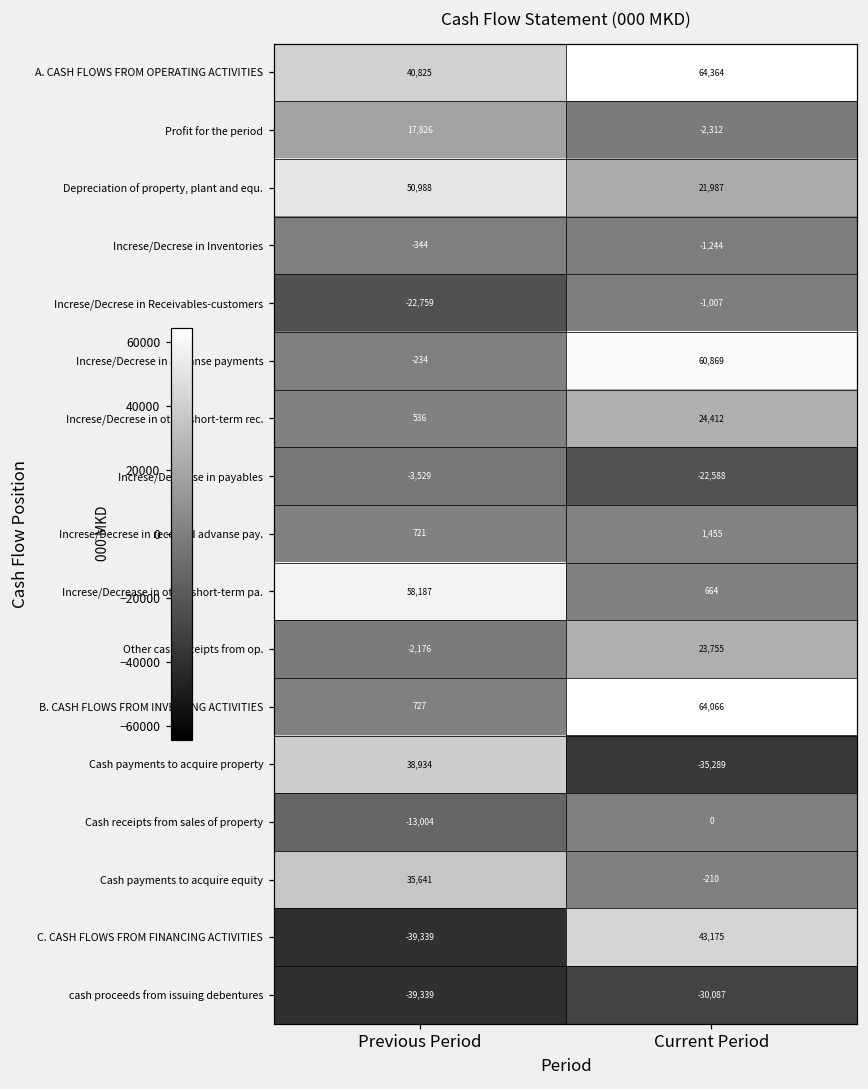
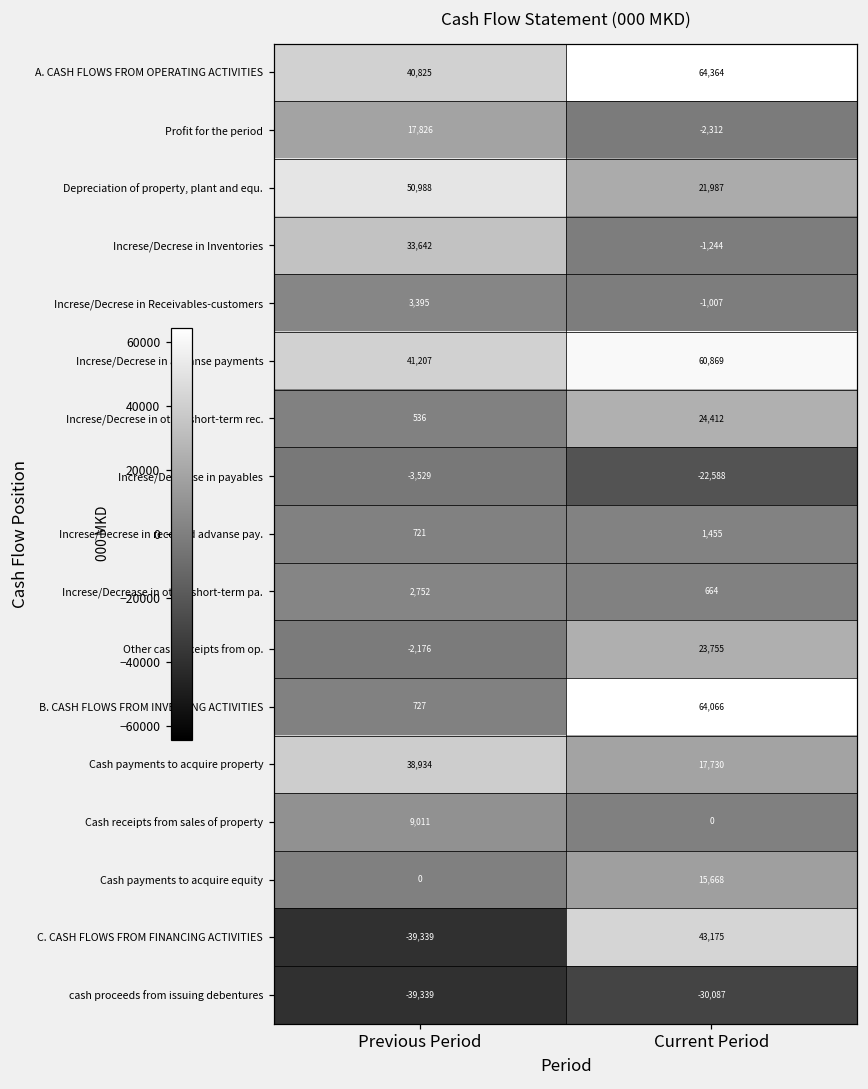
  {
    "A. CASH FLOWS FROM OPERATING ACTIVITIES": {
      "Previous Period": "40,825",
      "Current Period": "64,364"
    },
    "Profit for the period": {
      "Previous Period": "17,826",
      "Current Period": "-2,312"
    },
    "Depreciation of property, plant and equ.": {
      "Previous Period": "50,988",
      "Current Period": "21,987"
    },
    "Increse/Decrese in Inventories": {
-     "Previous Period": "-344",
+     "Previous Period": "33,642",
      "Current Period": "-1,244"
    },
    "Increse/Decrese in Receivables-customers": {
-     "Previous Period": "-22,759",
+     "Previous Period": "3,395",
      "Current Period": "-1,007"
    },
    "Increse/Decrese in advanse payments": {
-     "Previous Period": "-234",
+     "Previous Period": "41,207",
      "Current Period": "60,869"
    },
    "Increse/Decrese in other short-term rec.": {
      "Previous Period": "536",
      "Current Period": "24,412"
    },
    "Increse/Decrease in payables": {
      "Previous Period": "-3,529",
      "Current Period": "-22,588"
    },
    "Increse/Decrese in received advanse pay.": {
      "Previous Period": "721",
      "Current Period": "1,455"
    },
    "Increse/Decrease in other short-term pa.": {
-     "Previous Period": "58,187",
+     "Previous Period": "2,752",
      "Current Period": "664"
    },
    "Other cash receipts from op.": {
      "Previous Period": "-2,176",
      "Current Period": "23,755"
    },
    "B. CASH FLOWS FROM INVESTING ACTIVITIES": {
      "Previous Period": "727",
      "Current Period": "64,066"
    },
    "Cash payments to acquire property": {
      "Previous Period": "38,934",
-     "Current Period": "-35,289"
+     "Current Period": "17,730"
    },
    "Cash receipts from sales of property": {
-     "Previous Period": "-13,004",
+     "Previous Period": "9,011",
      "Current Period": "0"
    },
    "Cash payments to acquire equity": {
-     "Previous Period": "35,641",
-     "Current Period": "-210"
+     "Previous Period": "0",
+     "Current Period": "15,668"
    },
    "C. CASH FLOWS FROM FINANCING ACTIVITIES": {
      "Previous Period": "-39,339",
      "Current Period": "43,175"
    },
    "cash proceeds from issuing debentures": {
      "Previous Period": "-39,339",
      "Current Period": "-30,087"
    }
  }
